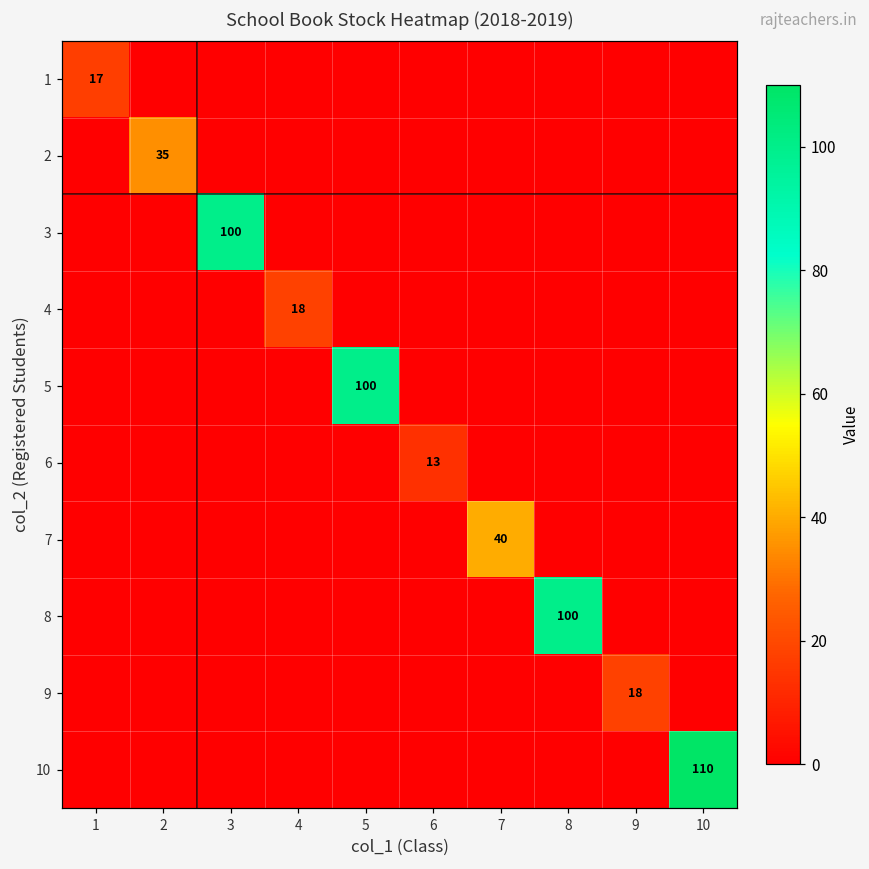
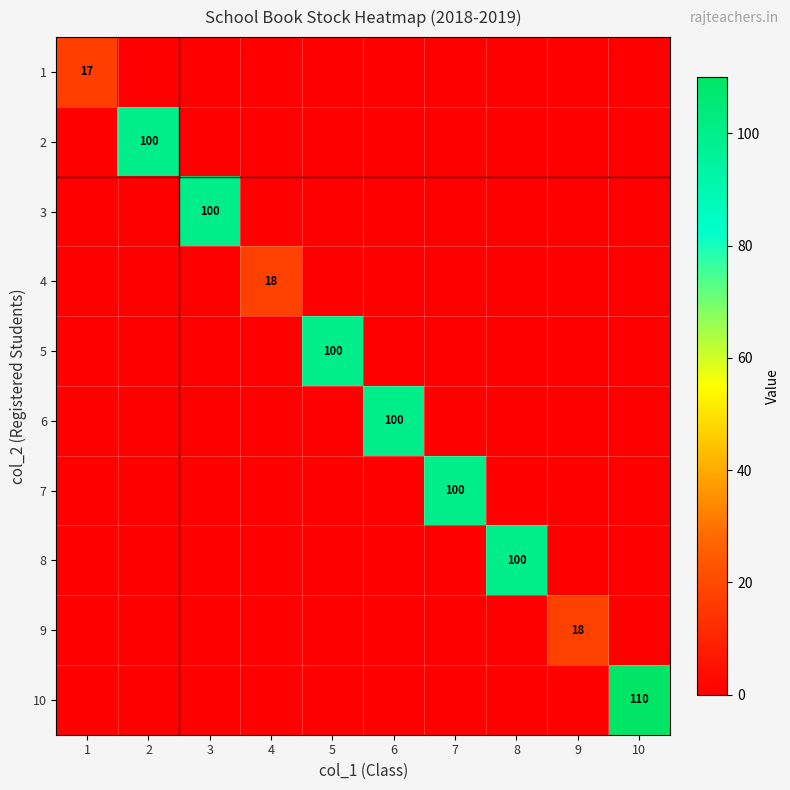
  {
    "1": {
      "1": 17
    },
    "2": {
-     "2": 35
+     "2": 100
    },
    "3": {
      "3": 100
    },
    "4": {
      "4": 18
    },
    "5": {
      "5": 100
    },
    "6": {
-     "6": 13
+     "6": 100
    },
    "7": {
-     "7": 40
+     "7": 100
    },
    "8": {
      "8": 100
    },
    "9": {
      "9": 18
    },
    "10": {
      "10": 110
    }
  }
